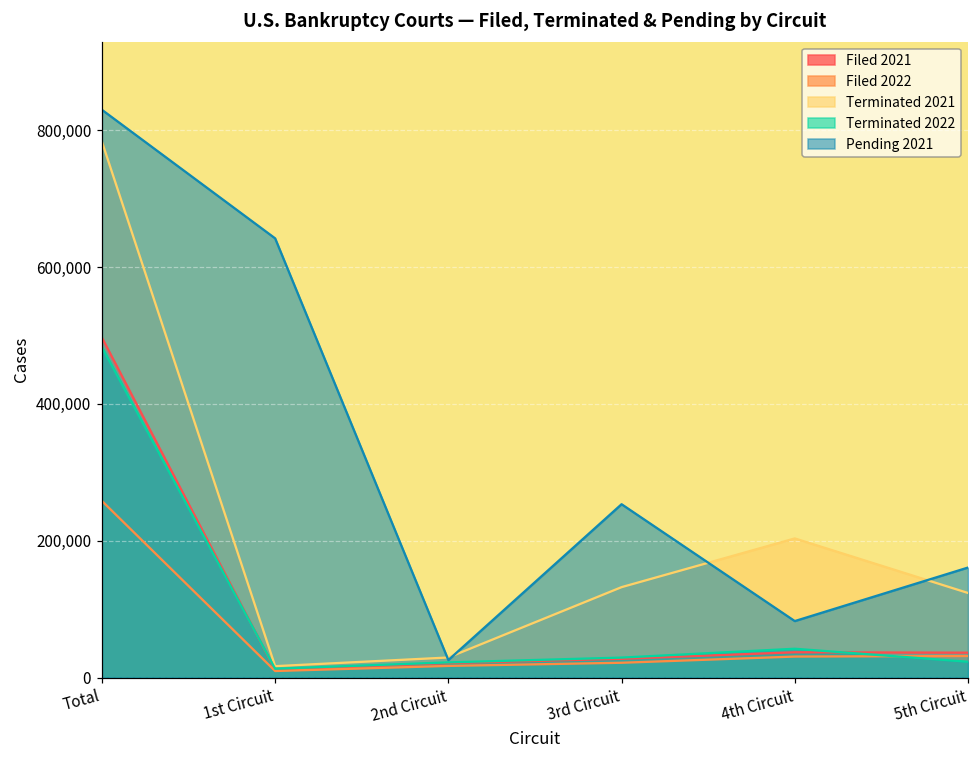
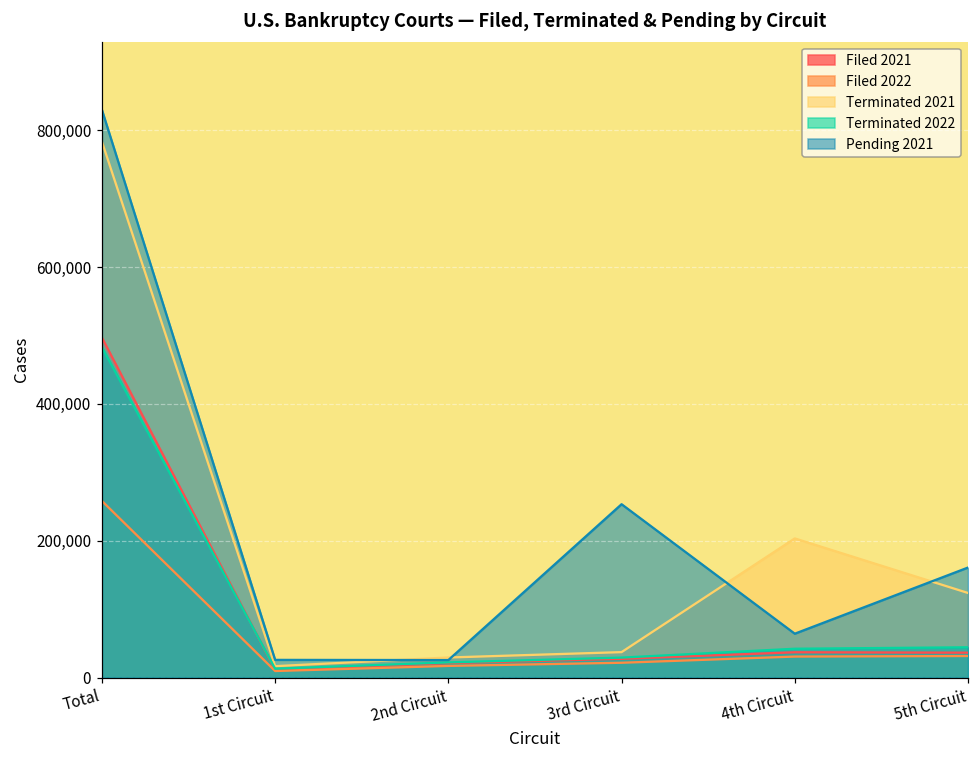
  {
    "Filed 2021": {
      "Total": "500,000",
      "4th Circuit": "40,000",
      "5th Circuit": "40,000"
    },
    "Filed 2022": {
      "Total": "260,000",
      "2nd Circuit": "20,000",
      "3rd Circuit": "20,000",
      "4th Circuit": "30,000",
      "5th Circuit": "30,000"
    },
    "Terminated 2021": {
      "Total": "780,000",
-     "3rd Circuit": "130,000",
+     "3rd Circuit": "40,000",
      "4th Circuit": "200,000",
      "5th Circuit": "120,000"
    },
    "Terminated 2022": {
      "Total": "480,000",
      "4th Circuit": "40,000",
-     "5th Circuit": "20,000"
+     "5th Circuit": "40,000"
    },
    "Pending 2021": {
      "Total": "830,000",
-     "1st Circuit": "640,000",
+     "1st Circuit": "30,000",
      "3rd Circuit": "250,000",
-     "4th Circuit": "80,000",
+     "4th Circuit": "60,000",
      "5th Circuit": "160,000"
    }
  }
